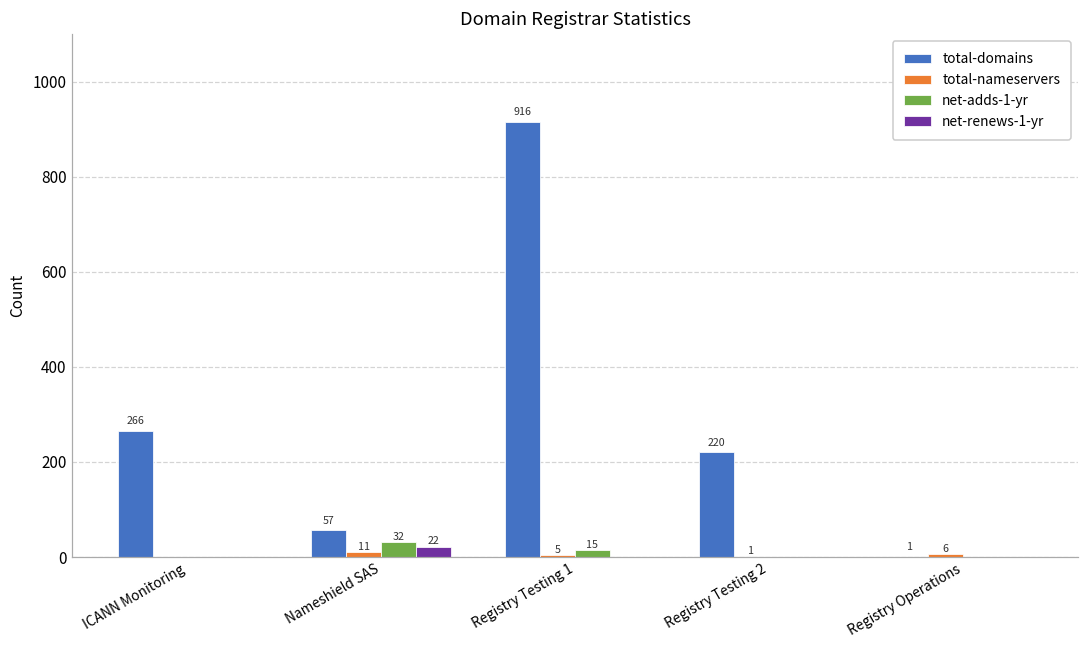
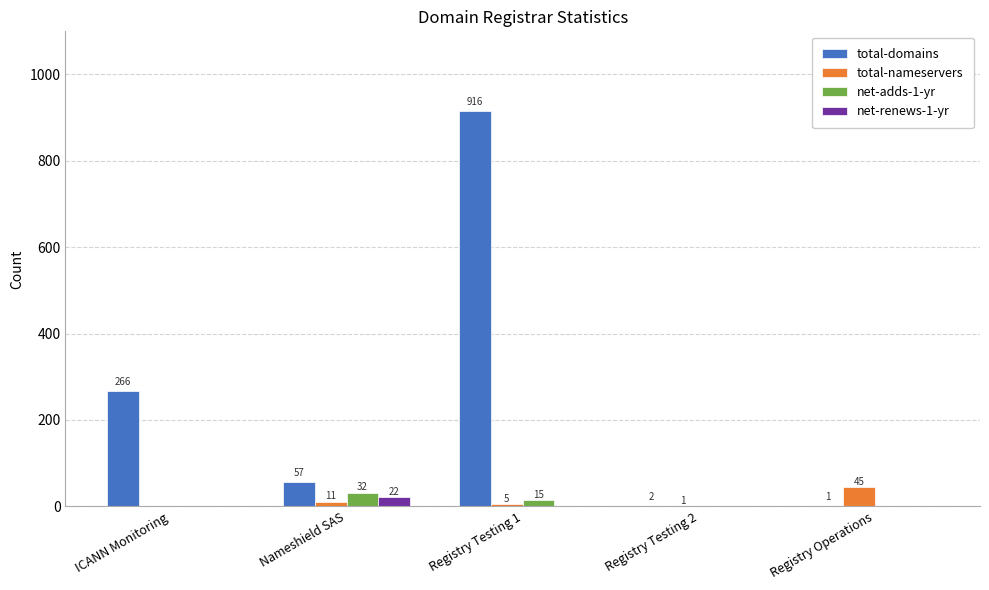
  {
    "total-domains": {
      "ICANN Monitoring": 266,
      "Nameshield SAS": 57,
      "Registry Testing 1": 916,
-     "Registry Testing 2": 220,
+     "Registry Testing 2": 2,
      "Registry Operations": 1
    },
    "total-nameservers": {
      "Nameshield SAS": 11,
      "Registry Testing 1": 5,
      "Registry Testing 2": 1,
-     "Registry Operations": 6
+     "Registry Operations": 45
    },
    "net-adds-1-yr": {
      "Nameshield SAS": 32,
      "Registry Testing 1": 15
    },
    "net-renews-1-yr": {
      "Nameshield SAS": 22
    }
  }
